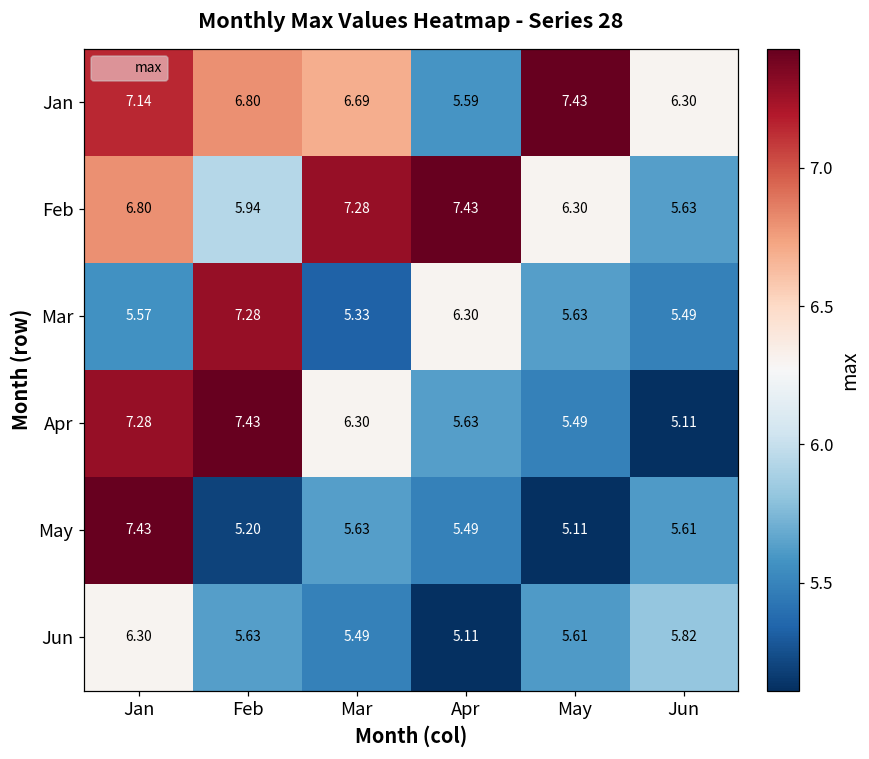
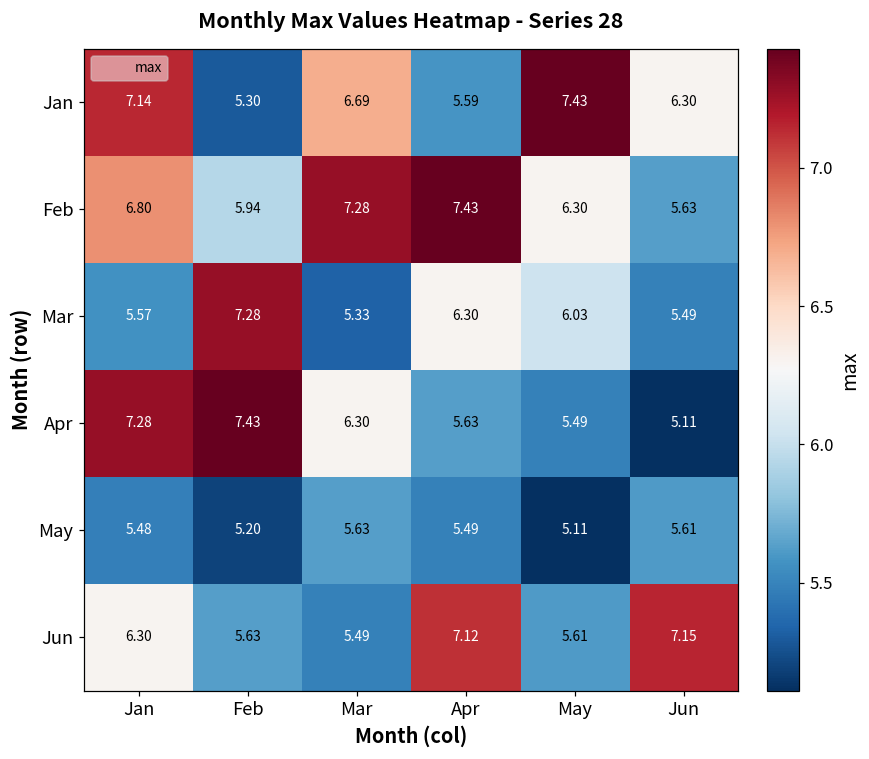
  {
    "Jan": {
      "Jan": 7.14,
-     "Feb": 6.80,
+     "Feb": 5.30,
      "Mar": 6.69,
      "Apr": 5.59,
      "May": 7.43,
      "Jun": 6.30
    },
    "Feb": {
      "Jan": 6.80,
      "Feb": 5.94,
      "Mar": 7.28,
      "Apr": 7.43,
      "May": 6.30,
      "Jun": 5.63
    },
    "Mar": {
      "Jan": 5.57,
      "Feb": 7.28,
      "Mar": 5.33,
      "Apr": 6.30,
-     "May": 5.63,
+     "May": 6.03,
      "Jun": 5.49
    },
    "Apr": {
      "Jan": 7.28,
      "Feb": 7.43,
      "Mar": 6.30,
      "Apr": 5.63,
      "May": 5.49,
      "Jun": 5.11
    },
    "May": {
-     "Jan": 7.43,
+     "Jan": 5.48,
      "Feb": 5.20,
      "Mar": 5.63,
      "Apr": 5.49,
      "May": 5.11,
      "Jun": 5.61
    },
    "Jun": {
      "Jan": 6.30,
      "Feb": 5.63,
      "Mar": 5.49,
-     "Apr": 5.11,
+     "Apr": 7.12,
      "May": 5.61,
-     "Jun": 5.82
+     "Jun": 7.15
    }
  }
